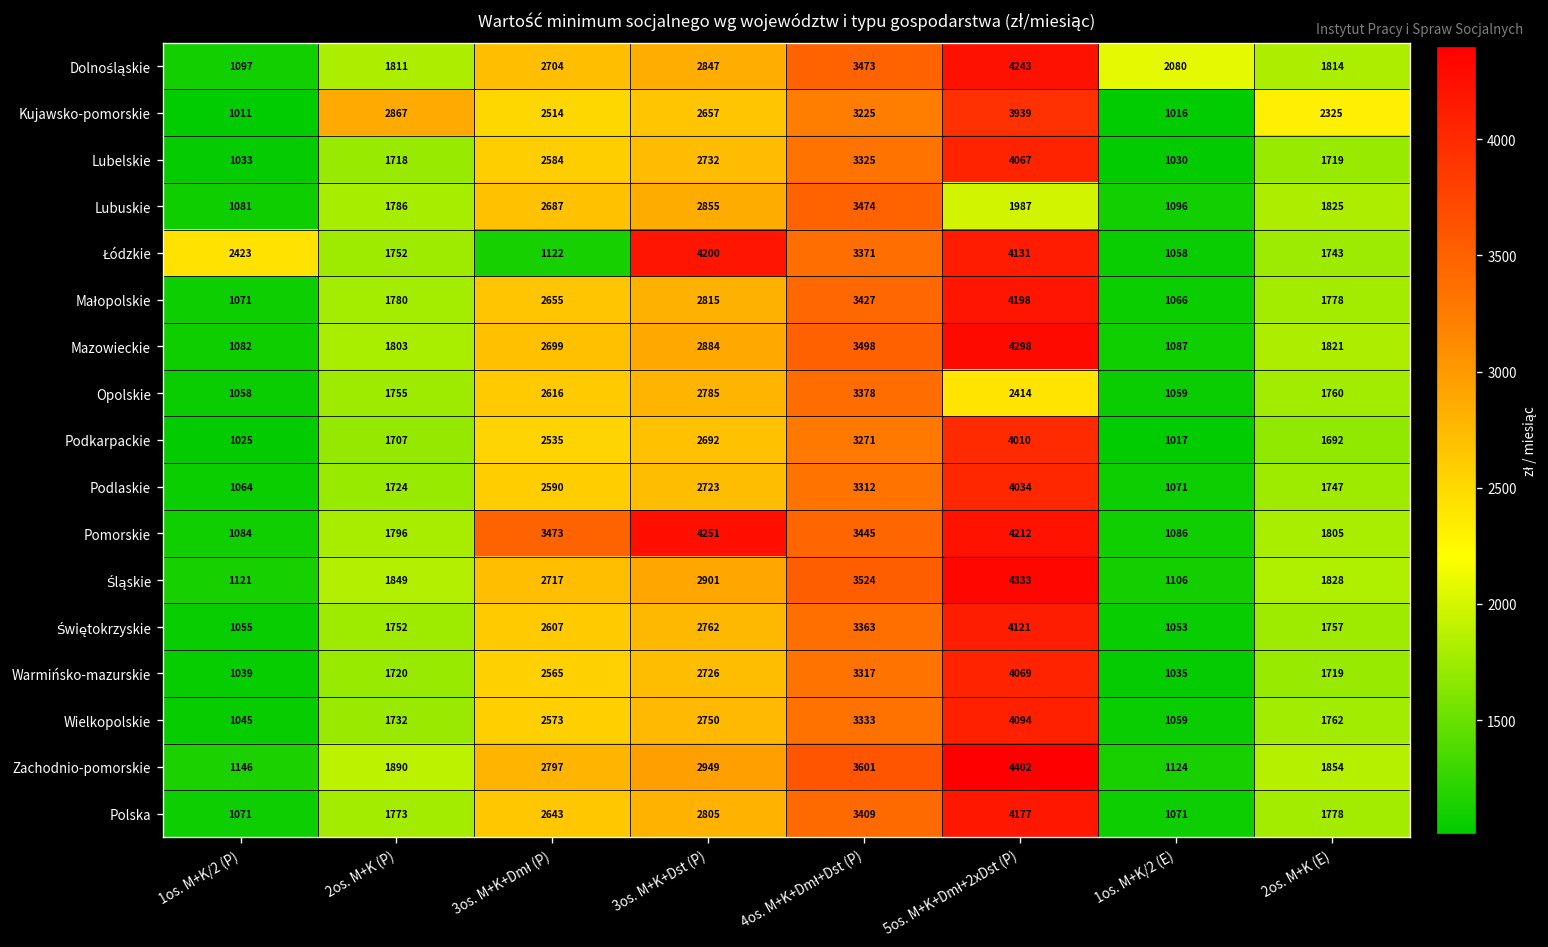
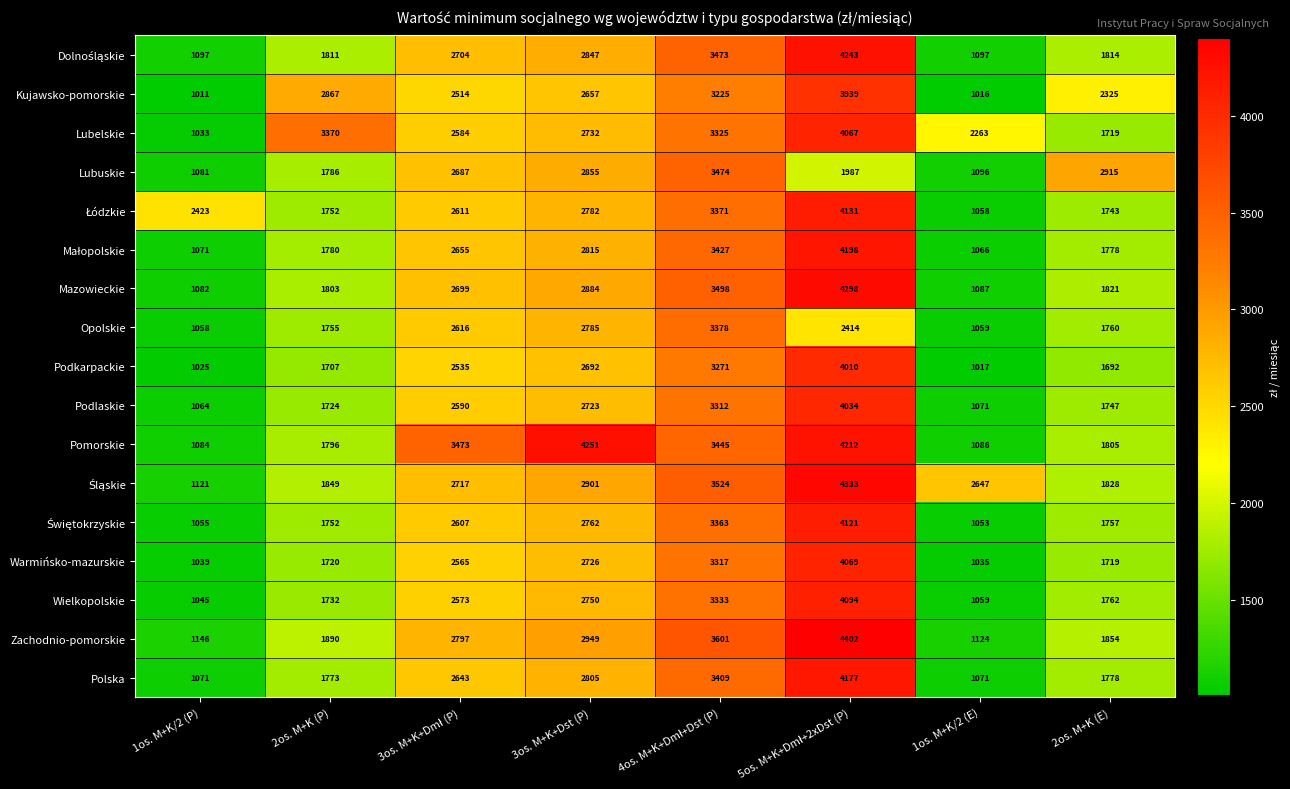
  {
    "Dolnośląskie": {
      "1os. M+K/2 (P)": 1097,
      "2os. M+K (P)": 1811,
      "3os. M+K+Dmł (P)": 2704,
      "3os. M+K+Dst (P)": 2847,
      "4os. M+K+Dmł+Dst (P)": 3473,
      "5os. M+K+Dmł+2xDst (P)": 4243,
-     "1os. M+K/2 (E)": 2080,
+     "1os. M+K/2 (E)": 1097,
      "2os. M+K (E)": 1814
    },
    "Kujawsko-pomorskie": {
      "1os. M+K/2 (P)": 1011,
      "2os. M+K (P)": 2867,
      "3os. M+K+Dmł (P)": 2514,
      "3os. M+K+Dst (P)": 2657,
      "4os. M+K+Dmł+Dst (P)": 3225,
      "5os. M+K+Dmł+2xDst (P)": 3939,
      "1os. M+K/2 (E)": 1016,
      "2os. M+K (E)": 2325
    },
    "Lubelskie": {
      "1os. M+K/2 (P)": 1033,
-     "2os. M+K (P)": 1718,
+     "2os. M+K (P)": 3370,
      "3os. M+K+Dmł (P)": 2584,
      "3os. M+K+Dst (P)": 2732,
      "4os. M+K+Dmł+Dst (P)": 3325,
      "5os. M+K+Dmł+2xDst (P)": 4067,
-     "1os. M+K/2 (E)": 1030,
+     "1os. M+K/2 (E)": 2263,
      "2os. M+K (E)": 1719
    },
    "Lubuskie": {
      "1os. M+K/2 (P)": 1081,
      "2os. M+K (P)": 1786,
      "3os. M+K+Dmł (P)": 2687,
      "3os. M+K+Dst (P)": 2855,
      "4os. M+K+Dmł+Dst (P)": 3474,
      "5os. M+K+Dmł+2xDst (P)": 1987,
      "1os. M+K/2 (E)": 1096,
-     "2os. M+K (E)": 1825
+     "2os. M+K (E)": 2915
    },
    "Łódzkie": {
      "1os. M+K/2 (P)": 2423,
      "2os. M+K (P)": 1752,
-     "3os. M+K+Dmł (P)": 1122,
-     "3os. M+K+Dst (P)": 4200,
+     "3os. M+K+Dmł (P)": 2611,
+     "3os. M+K+Dst (P)": 2782,
      "4os. M+K+Dmł+Dst (P)": 3371,
      "5os. M+K+Dmł+2xDst (P)": 4131,
      "1os. M+K/2 (E)": 1058,
      "2os. M+K (E)": 1743
    },
    "Małopolskie": {
      "1os. M+K/2 (P)": 1071,
      "2os. M+K (P)": 1780,
      "3os. M+K+Dmł (P)": 2655,
      "3os. M+K+Dst (P)": 2815,
      "4os. M+K+Dmł+Dst (P)": 3427,
      "5os. M+K+Dmł+2xDst (P)": 4198,
      "1os. M+K/2 (E)": 1066,
      "2os. M+K (E)": 1778
    },
    "Mazowieckie": {
      "1os. M+K/2 (P)": 1082,
      "2os. M+K (P)": 1803,
      "3os. M+K+Dmł (P)": 2699,
      "3os. M+K+Dst (P)": 2884,
      "4os. M+K+Dmł+Dst (P)": 3498,
      "5os. M+K+Dmł+2xDst (P)": 4298,
      "1os. M+K/2 (E)": 1087,
      "2os. M+K (E)": 1821
    },
    "Opolskie": {
      "1os. M+K/2 (P)": 1058,
      "2os. M+K (P)": 1755,
      "3os. M+K+Dmł (P)": 2616,
      "3os. M+K+Dst (P)": 2785,
      "4os. M+K+Dmł+Dst (P)": 3378,
      "5os. M+K+Dmł+2xDst (P)": 2414,
      "1os. M+K/2 (E)": 1059,
      "2os. M+K (E)": 1760
    },
    "Podkarpackie": {
      "1os. M+K/2 (P)": 1025,
      "2os. M+K (P)": 1707,
      "3os. M+K+Dmł (P)": 2535,
      "3os. M+K+Dst (P)": 2692,
      "4os. M+K+Dmł+Dst (P)": 3271,
      "5os. M+K+Dmł+2xDst (P)": 4010,
      "1os. M+K/2 (E)": 1017,
      "2os. M+K (E)": 1692
    },
    "Podlaskie": {
      "1os. M+K/2 (P)": 1064,
      "2os. M+K (P)": 1724,
      "3os. M+K+Dmł (P)": 2590,
      "3os. M+K+Dst (P)": 2723,
      "4os. M+K+Dmł+Dst (P)": 3312,
      "5os. M+K+Dmł+2xDst (P)": 4034,
      "1os. M+K/2 (E)": 1071,
      "2os. M+K (E)": 1747
    },
    "Pomorskie": {
      "1os. M+K/2 (P)": 1084,
      "2os. M+K (P)": 1796,
      "3os. M+K+Dmł (P)": 3473,
      "3os. M+K+Dst (P)": 4251,
      "4os. M+K+Dmł+Dst (P)": 3445,
      "5os. M+K+Dmł+2xDst (P)": 4212,
      "1os. M+K/2 (E)": 1086,
      "2os. M+K (E)": 1805
    },
    "Śląskie": {
      "1os. M+K/2 (P)": 1121,
      "2os. M+K (P)": 1849,
      "3os. M+K+Dmł (P)": 2717,
      "3os. M+K+Dst (P)": 2901,
      "4os. M+K+Dmł+Dst (P)": 3524,
      "5os. M+K+Dmł+2xDst (P)": 4333,
-     "1os. M+K/2 (E)": 1106,
+     "1os. M+K/2 (E)": 2647,
      "2os. M+K (E)": 1828
    },
    "Świętokrzyskie": {
      "1os. M+K/2 (P)": 1055,
      "2os. M+K (P)": 1752,
      "3os. M+K+Dmł (P)": 2607,
      "3os. M+K+Dst (P)": 2762,
      "4os. M+K+Dmł+Dst (P)": 3363,
      "5os. M+K+Dmł+2xDst (P)": 4121,
      "1os. M+K/2 (E)": 1053,
      "2os. M+K (E)": 1757
    },
    "Warmińsko-mazurskie": {
      "1os. M+K/2 (P)": 1039,
      "2os. M+K (P)": 1720,
      "3os. M+K+Dmł (P)": 2565,
      "3os. M+K+Dst (P)": 2726,
      "4os. M+K+Dmł+Dst (P)": 3317,
      "5os. M+K+Dmł+2xDst (P)": 4069,
      "1os. M+K/2 (E)": 1035,
      "2os. M+K (E)": 1719
    },
    "Wielkopolskie": {
      "1os. M+K/2 (P)": 1045,
      "2os. M+K (P)": 1732,
      "3os. M+K+Dmł (P)": 2573,
      "3os. M+K+Dst (P)": 2750,
      "4os. M+K+Dmł+Dst (P)": 3333,
      "5os. M+K+Dmł+2xDst (P)": 4094,
      "1os. M+K/2 (E)": 1059,
      "2os. M+K (E)": 1762
    },
    "Zachodnio-pomorskie": {
      "1os. M+K/2 (P)": 1146,
      "2os. M+K (P)": 1890,
      "3os. M+K+Dmł (P)": 2797,
      "3os. M+K+Dst (P)": 2949,
      "4os. M+K+Dmł+Dst (P)": 3601,
      "5os. M+K+Dmł+2xDst (P)": 4402,
      "1os. M+K/2 (E)": 1124,
      "2os. M+K (E)": 1854
    },
    "Polska": {
      "1os. M+K/2 (P)": 1071,
      "2os. M+K (P)": 1773,
      "3os. M+K+Dmł (P)": 2643,
      "3os. M+K+Dst (P)": 2805,
      "4os. M+K+Dmł+Dst (P)": 3409,
      "5os. M+K+Dmł+2xDst (P)": 4177,
      "1os. M+K/2 (E)": 1071,
      "2os. M+K (E)": 1778
    }
  }
